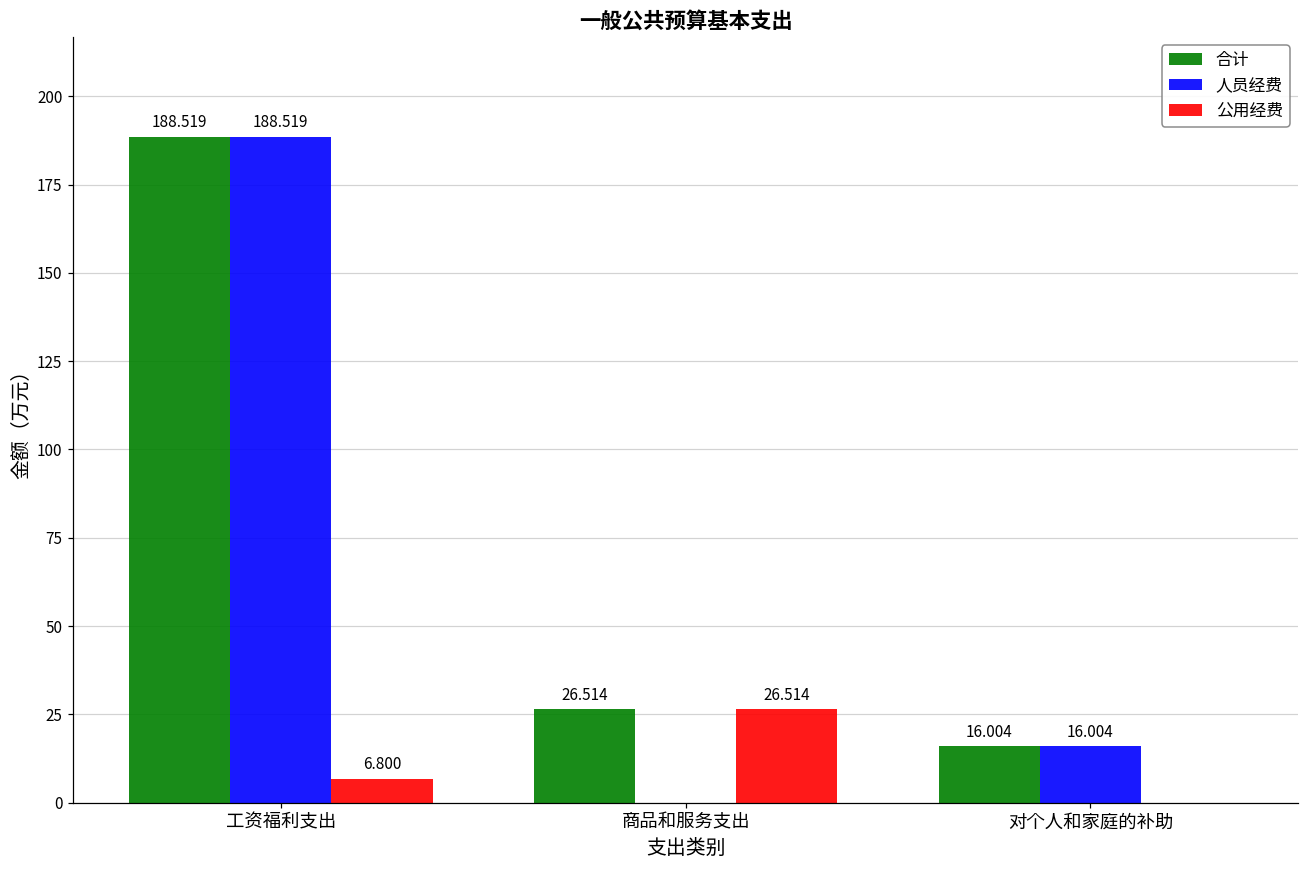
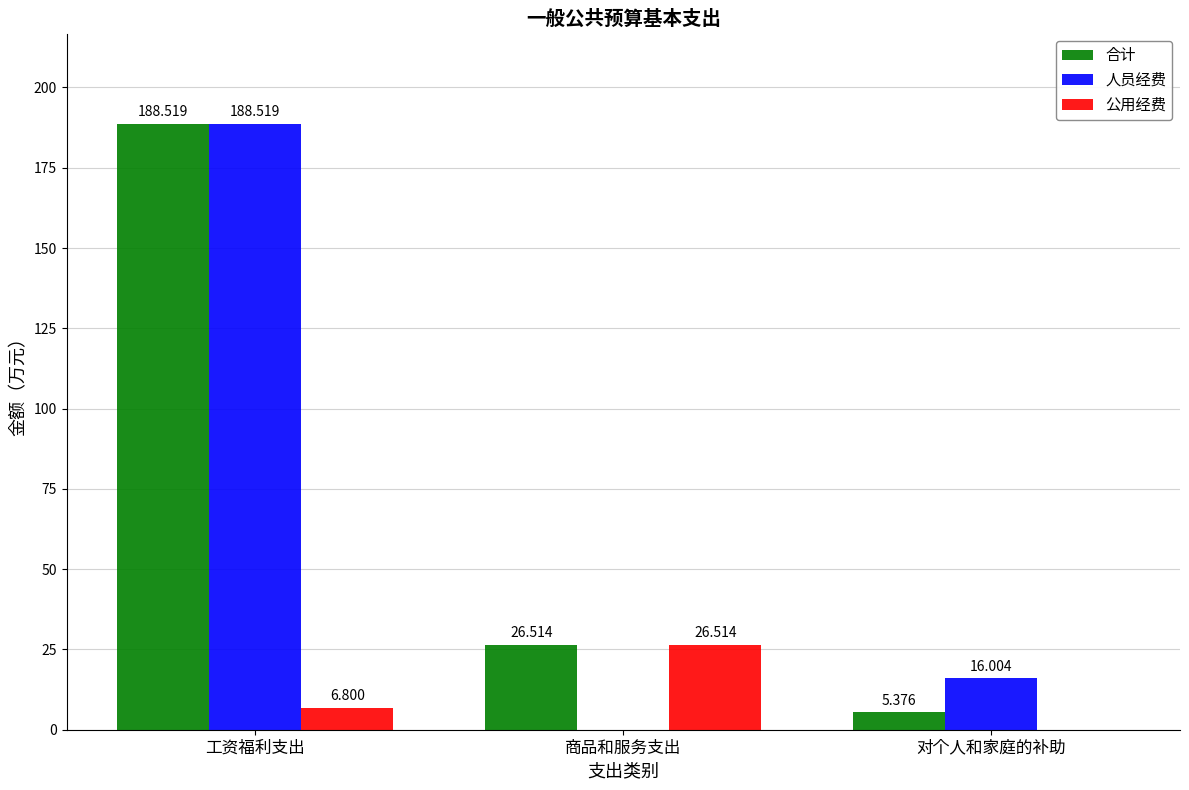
  {
    "合计": {
      "工资福利支出": 188.519,
      "商品和服务支出": 26.514,
-     "对个人和家庭的补助": 16.004
+     "对个人和家庭的补助": 5.376
    },
    "人员经费": {
      "工资福利支出": 188.519,
      "对个人和家庭的补助": 16.004
    },
    "公用经费": {
      "工资福利支出": 6.800,
      "商品和服务支出": 26.514
    }
  }
